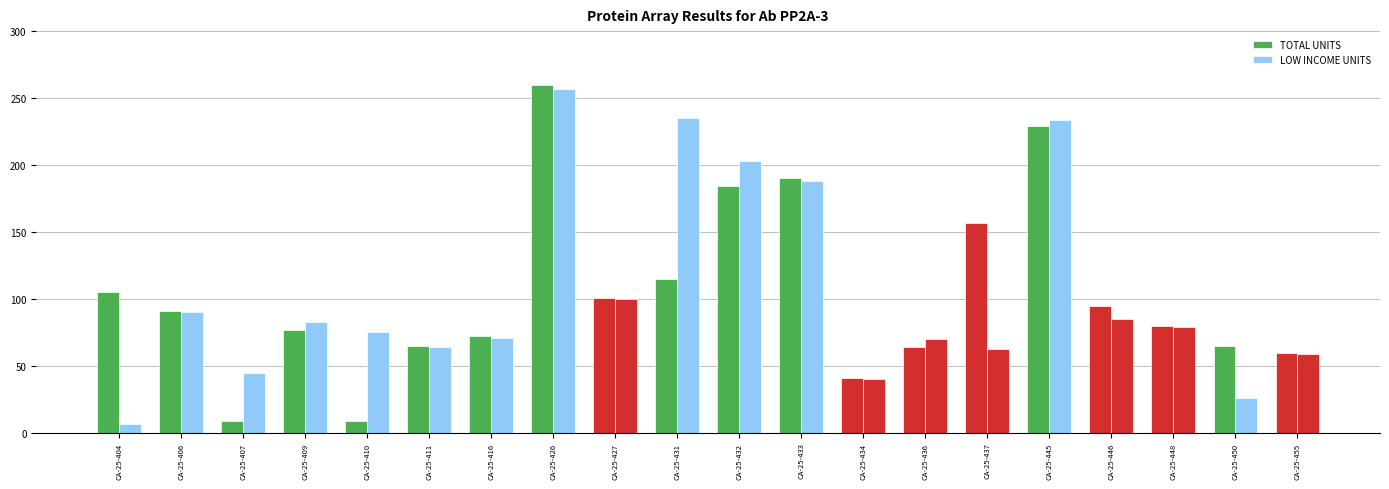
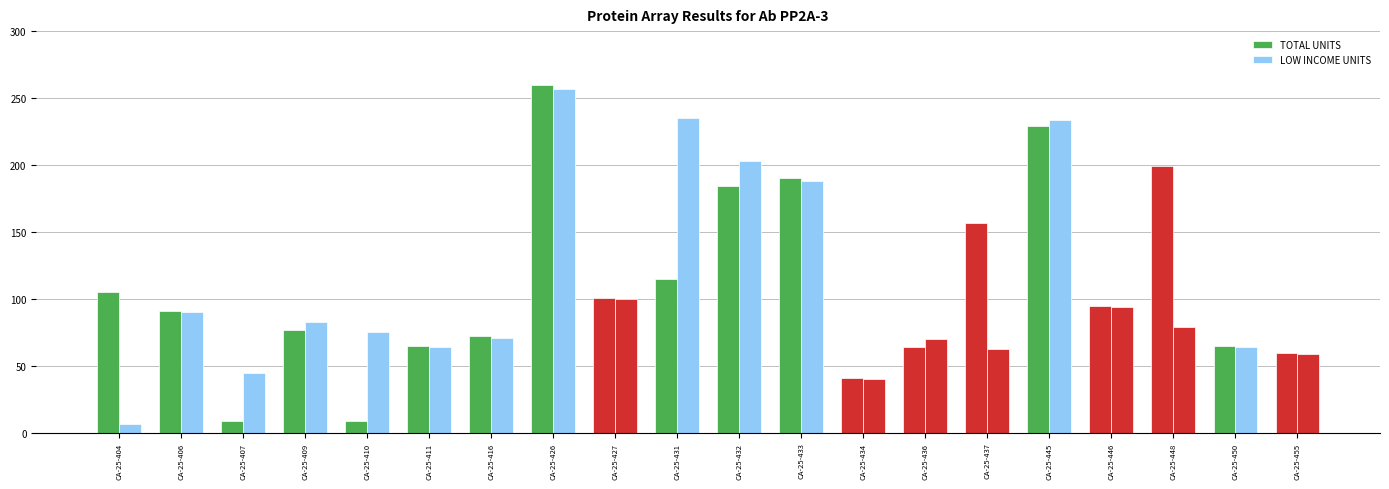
  {
    "TOTAL UNITS": {
      "CA-25-404": 105,
      "CA-25-406": 91,
      "CA-25-407": 9,
      "CA-25-409": 77,
      "CA-25-410": 9,
      "CA-25-411": 65,
      "CA-25-416": 72,
      "CA-25-426": 260,
      "CA-25-427": 101,
      "CA-25-431": 115,
      "CA-25-432": 184,
      "CA-25-433": 190,
      "CA-25-434": 41,
      "CA-25-436": 64,
      "CA-25-437": 157,
      "CA-25-445": 229,
      "CA-25-446": 95,
-     "CA-25-448": 80,
+     "CA-25-448": 199,
      "CA-25-450": 65,
      "CA-25-455": 60
    },
    "LOW INCOME UNITS": {
      "CA-25-404": 7,
      "CA-25-406": 90,
      "CA-25-407": 45,
      "CA-25-409": 83,
      "CA-25-410": 75,
      "CA-25-411": 64,
      "CA-25-416": 71,
      "CA-25-426": 257,
      "CA-25-427": 100,
      "CA-25-431": 235,
      "CA-25-432": 203,
      "CA-25-433": 188,
      "CA-25-434": 40,
      "CA-25-436": 70,
      "CA-25-437": 63,
      "CA-25-445": 234,
-     "CA-25-446": 85,
+     "CA-25-446": 94,
      "CA-25-448": 79,
-     "CA-25-450": 26,
+     "CA-25-450": 64,
      "CA-25-455": 59
    }
  }
